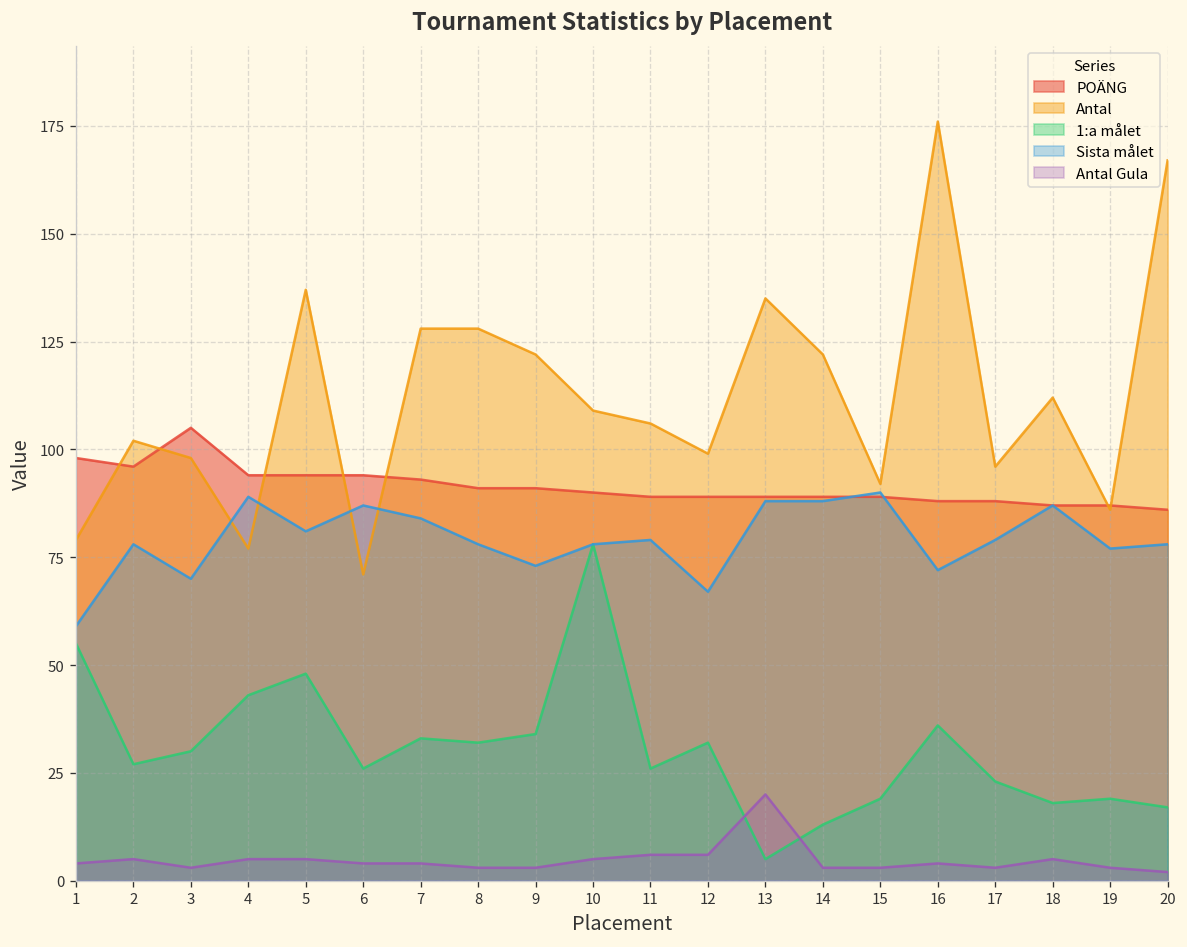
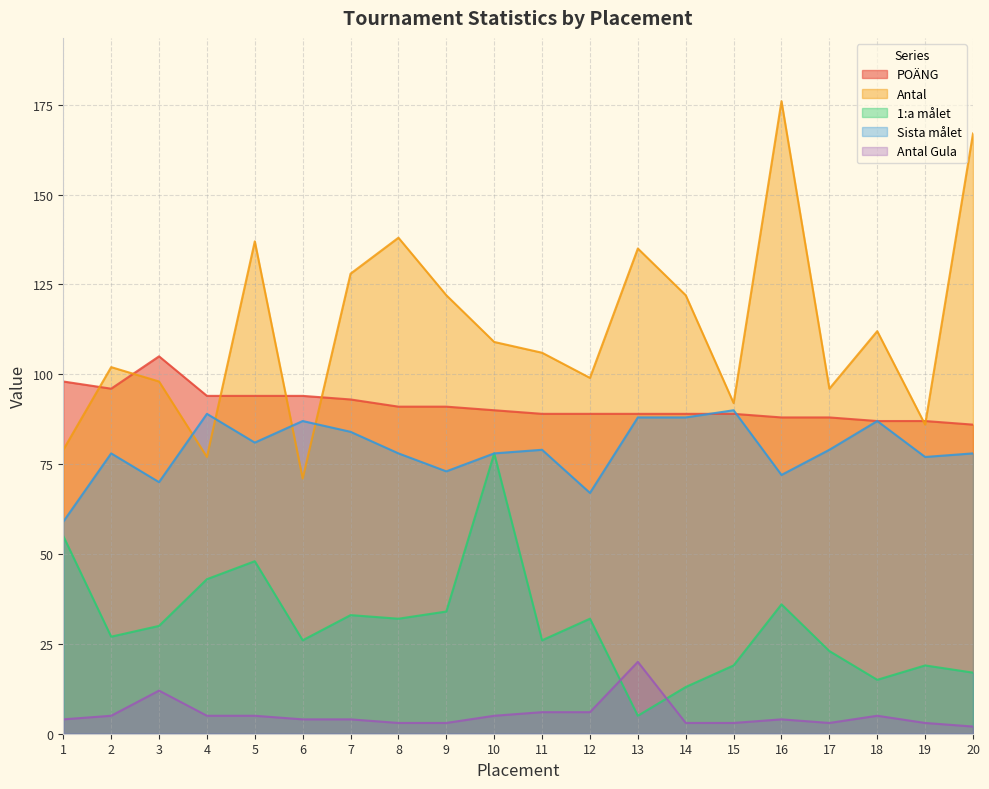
  {
    "POÄNG": {
      "1": 98,
      "2": 96,
      "3": 105,
      "4": 94,
      "5": 94,
      "6": 94,
      "7": 93,
      "8": 91,
      "9": 91,
      "10": 90,
      "11": 89,
      "12": 89,
      "13": 89,
      "14": 89,
      "15": 89,
      "16": 88,
      "17": 88,
      "19": 87,
      "20": 86
    },
    "Antal": {
      "1": 79,
      "2": 102,
      "3": 98,
      "4": 77,
      "5": 137,
      "6": 71,
      "7": 128,
-     "8": 128,
+     "8": 138,
      "9": 122,
      "10": 109,
      "11": 106,
      "12": 99,
      "13": 135,
      "14": 122,
      "15": 92,
      "16": 176,
      "17": 96,
      "18": 112,
      "19": 86,
      "20": 167
    },
    "1:a målet": {
      "1": 55,
      "2": 27,
      "3": 30,
      "4": 43,
      "5": 48,
      "6": 26,
      "7": 33,
      "8": 32,
      "9": 34,
      "11": 26,
      "12": 32,
      "13": 5,
      "14": 13,
      "15": 19,
      "16": 36,
      "17": 23,
-     "18": 18,
+     "18": 15,
      "19": 19,
      "20": 17
    },
    "Sista målet": {
      "1": 59,
      "2": 78,
      "3": 70,
      "4": 89,
      "5": 81,
      "6": 87,
      "7": 84,
      "8": 78,
      "9": 73,
      "11": 79,
      "12": 67,
      "13": 88,
      "14": 88,
      "15": 90,
      "16": 72,
      "17": 79,
      "19": 77,
      "20": 78
    },
    "Antal Gula": {
      "1": 4,
      "2": 5,
-     "3": 3,
+     "3": 12,
      "4": 5,
      "5": 5,
      "6": 4,
      "7": 4,
      "8": 3,
      "9": 3,
      "10": 5,
      "11": 6,
      "12": 6,
      "13": 20,
      "14": 3,
      "15": 3,
      "16": 4,
      "17": 3,
      "18": 5,
      "19": 3,
      "20": 2
    }
  }
